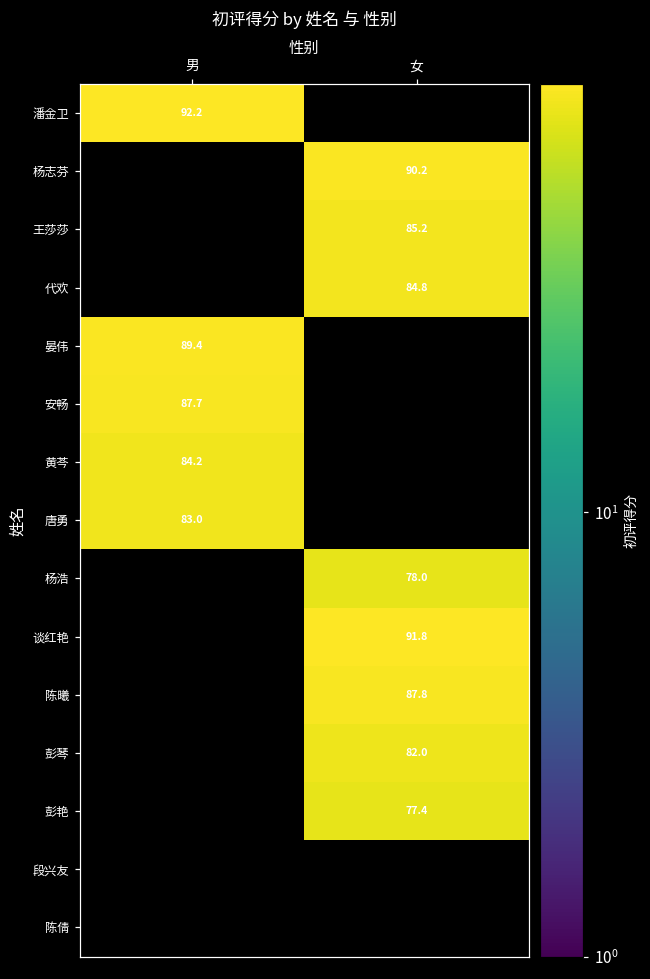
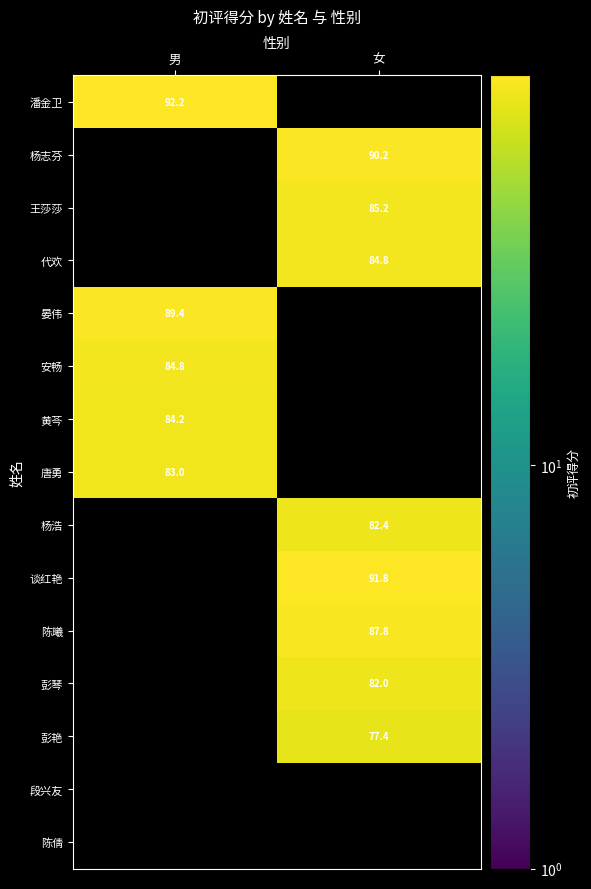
  {
    "潘金卫": {
      "男": 92.2
    },
    "杨志芬": {
      "女": 90.2
    },
    "王莎莎": {
      "女": 85.2
    },
    "代欢": {
      "女": 84.8
    },
    "晏伟": {
      "男": 89.4
    },
    "安畅": {
-     "男": 87.7
+     "男": 84.8
    },
    "黄芩": {
      "男": 84.2
    },
    "唐勇": {
      "男": 83.0
    },
    "杨浩": {
-     "女": 78.0
+     "女": 82.4
    },
    "谈红艳": {
      "女": 91.8
    },
    "陈曦": {
      "女": 87.8
    },
    "彭琴": {
      "女": 82.0
    },
    "彭艳": {
      "女": 77.4
    }
  }
